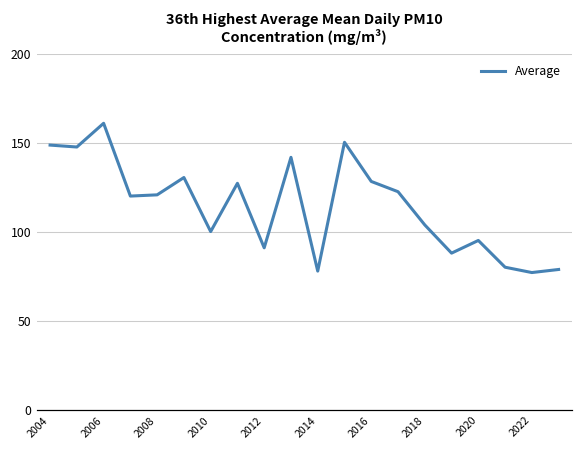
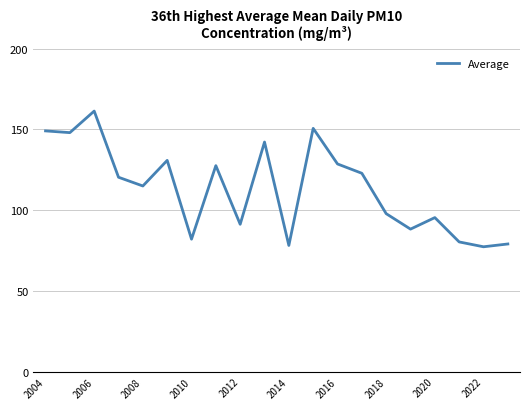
  {
    "2004": 149,
    "2006": 161,
-   "2008": 121,
-   "2010": 100,
+   "2008": 115,
+   "2010": 82,
    "2012": 91,
    "2014": 78,
    "2016": 129,
-   "2018": 104,
+   "2018": 98,
    "2020": 95,
    "2022": 77
  }
